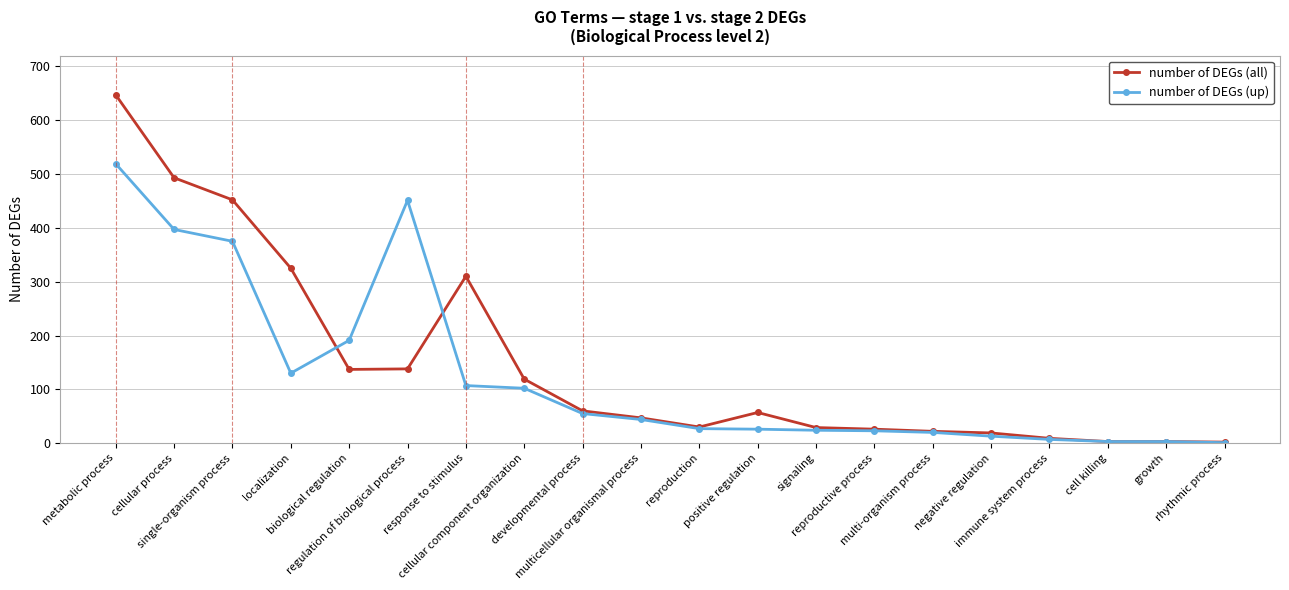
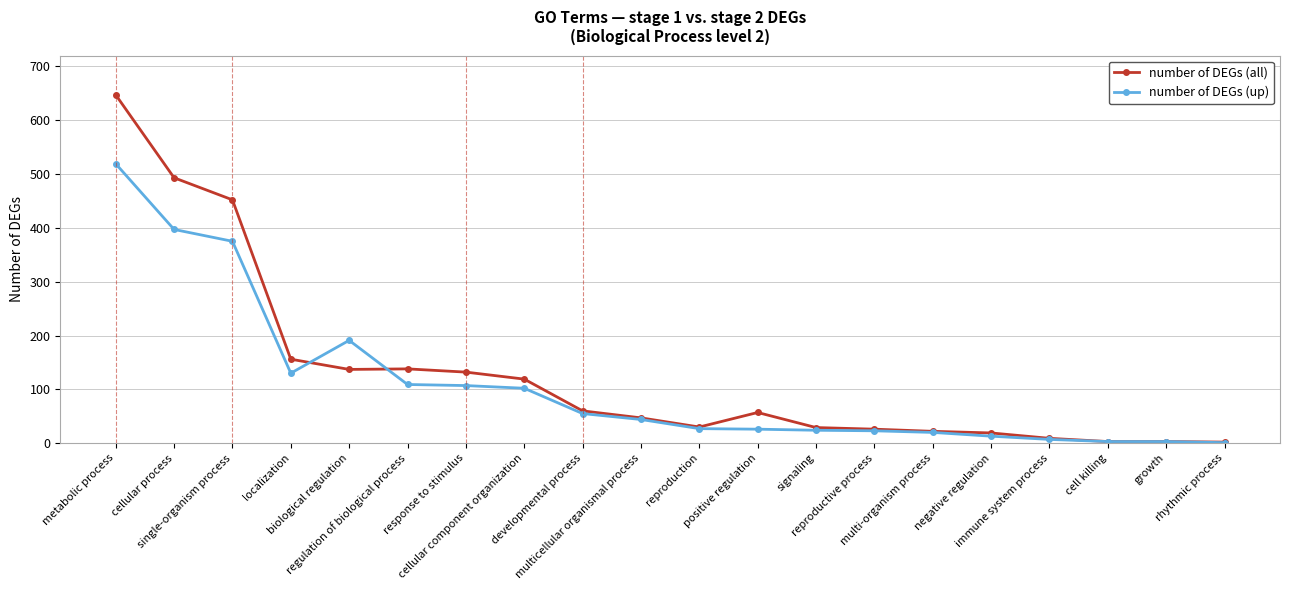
  {
    "number of DEGs (all)": {
      "metabolic process": 650,
      "cellular process": 490,
      "single-organism process": 450,
-     "localization": 330,
+     "localization": 160,
      "biological regulation": 140,
      "regulation of biological process": 140,
-     "response to stimulus": 310,
+     "response to stimulus": 130,
      "cellular component organization": 120,
      "developmental process": 60,
      "positive regulation": 60,
      "signaling": 30,
      "negative regulation": 20
    },
    "number of DEGs (up)": {
      "metabolic process": 520,
      "cellular process": 400,
      "single-organism process": 380,
      "localization": 130,
      "biological regulation": 190,
-     "regulation of biological process": 450,
+     "regulation of biological process": 110,
      "response to stimulus": 110,
      "cellular component organization": 100,
      "developmental process": 60,
      "positive regulation": 30,
      "signaling": 20,
      "negative regulation": 10
    }
  }
